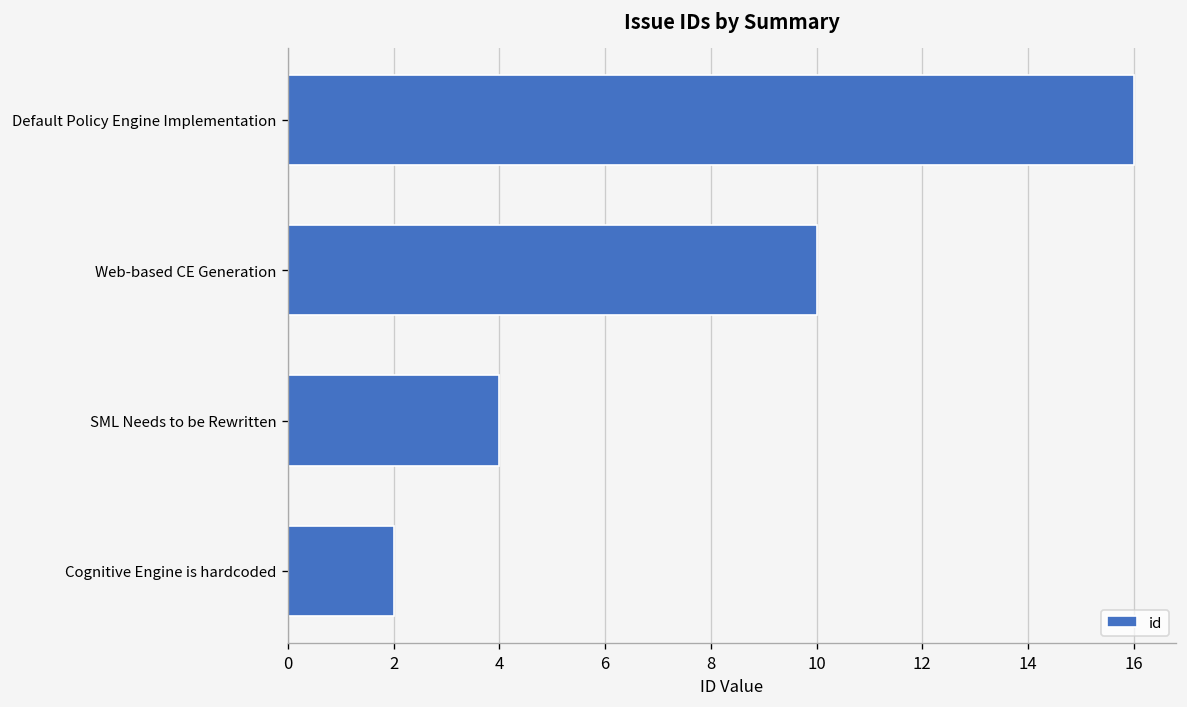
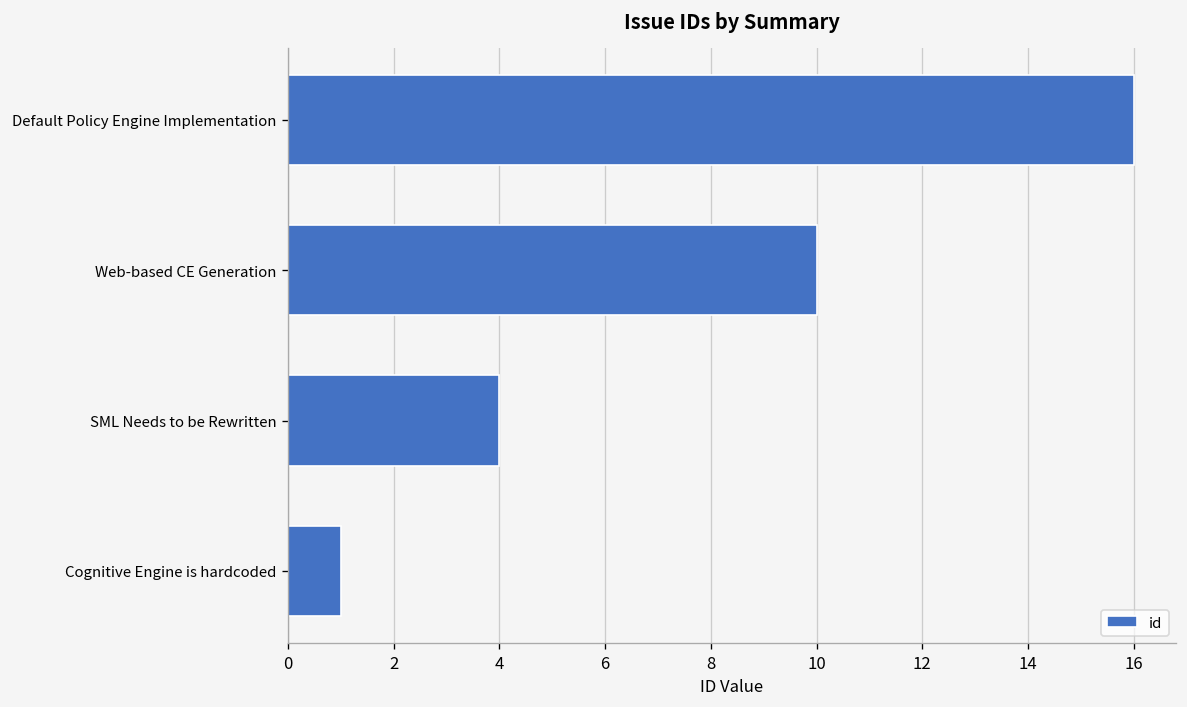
  {
    "Default Policy Engine Implementation": 16,
    "Web-based CE Generation": 10,
    "SML Needs to be Rewritten": 4,
-   "Cognitive Engine is hardcoded": 2
+   "Cognitive Engine is hardcoded": 1
  }
